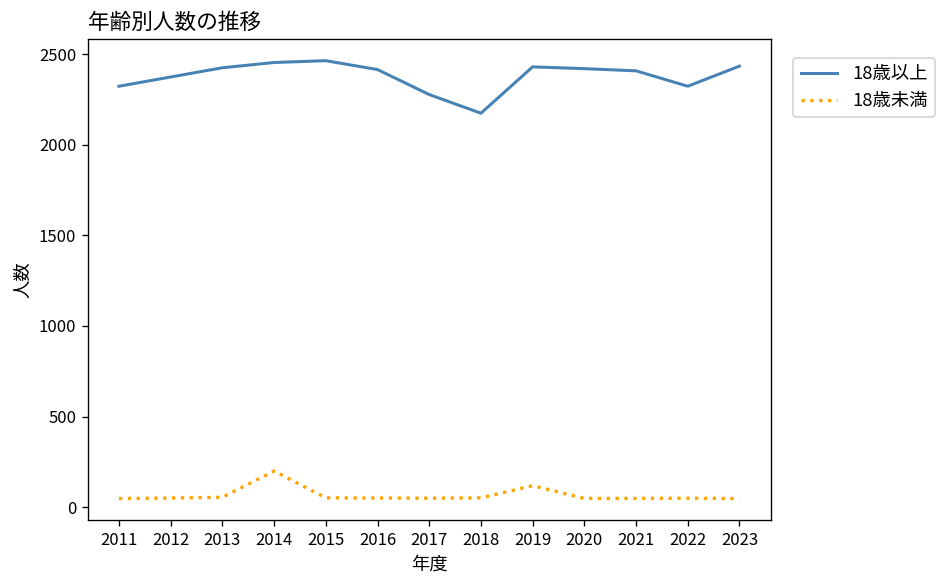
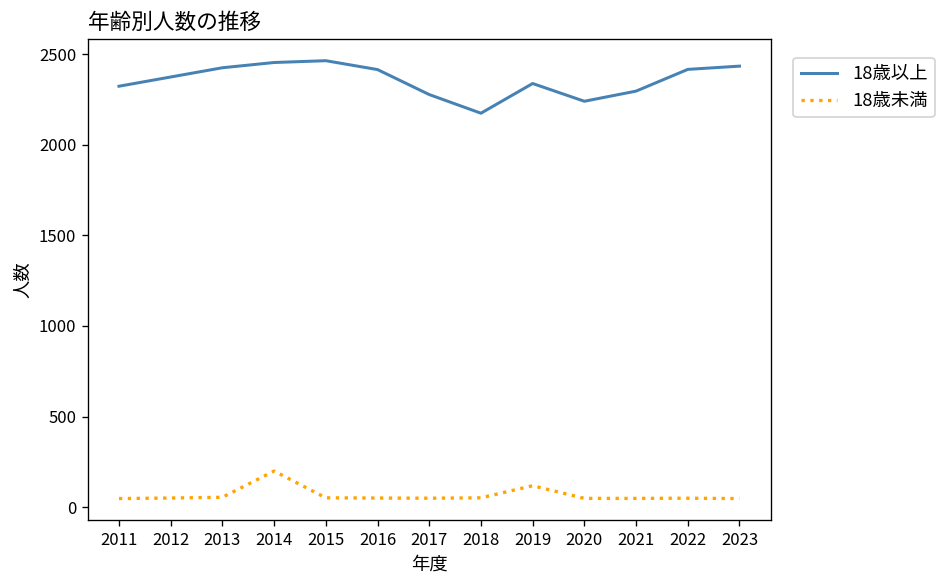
  {
    "18歳以上": {
      "2011": 2320,
      "2012": 2380,
      "2013": 2430,
      "2014": 2460,
      "2015": 2470,
      "2016": 2420,
      "2017": 2280,
      "2018": 2180,
-     "2019": 2430,
-     "2020": 2420,
-     "2021": 2410,
-     "2022": 2320,
+     "2019": 2340,
+     "2020": 2240,
+     "2021": 2300,
+     "2022": 2420,
      "2023": 2440
    },
    "18歳未満": {
      "2011": 50,
      "2012": 50,
      "2013": 50,
      "2014": 200,
      "2015": 50,
      "2016": 50,
      "2017": 50,
      "2018": 50,
      "2019": 120,
      "2020": 50,
      "2021": 50,
      "2022": 50,
      "2023": 50
    }
  }
